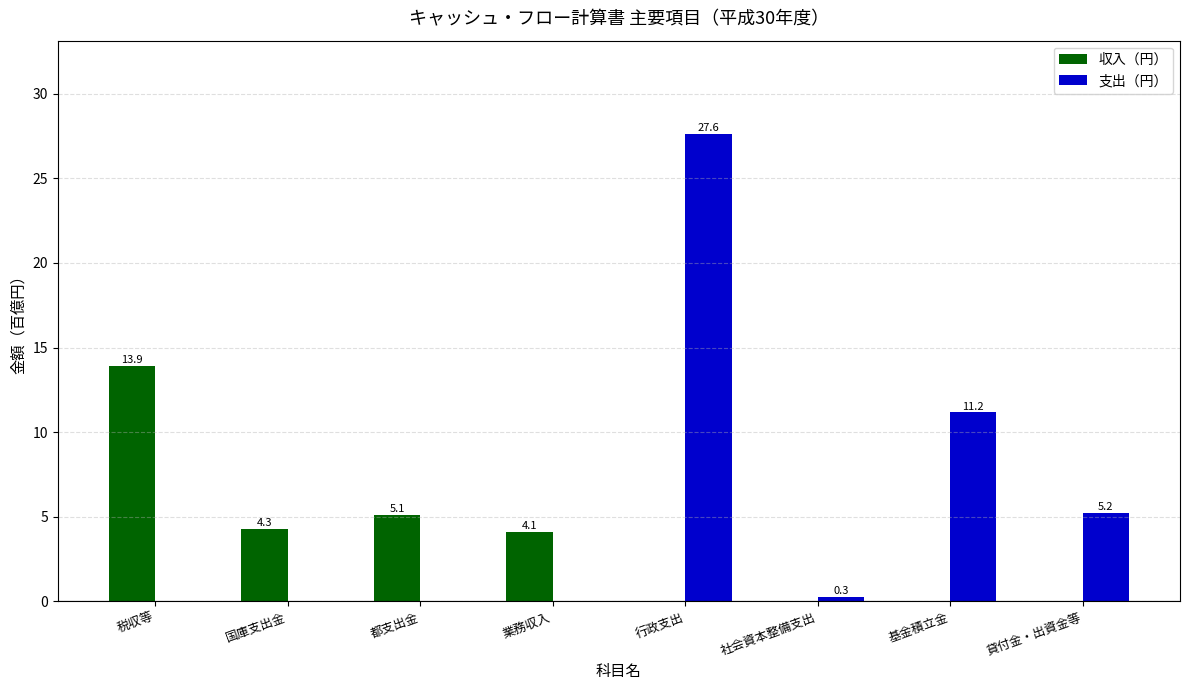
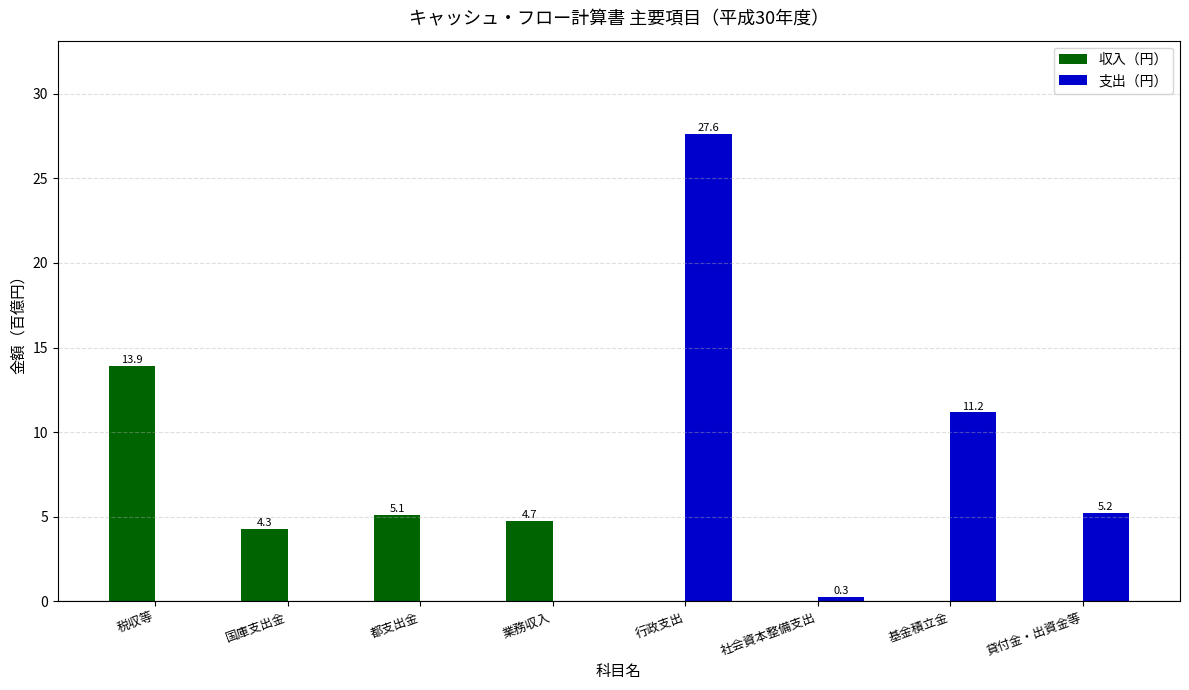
  {
    "収入（円）": {
      "税収等": 13.9,
      "国庫支出金": 4.3,
      "都支出金": 5.1,
-     "業務収入": 4.1
+     "業務収入": 4.7
    },
    "支出（円）": {
      "行政支出": 27.6,
      "社会資本整備支出": 0.3,
      "基金積立金": 11.2,
      "貸付金・出資金等": 5.2
    }
  }
